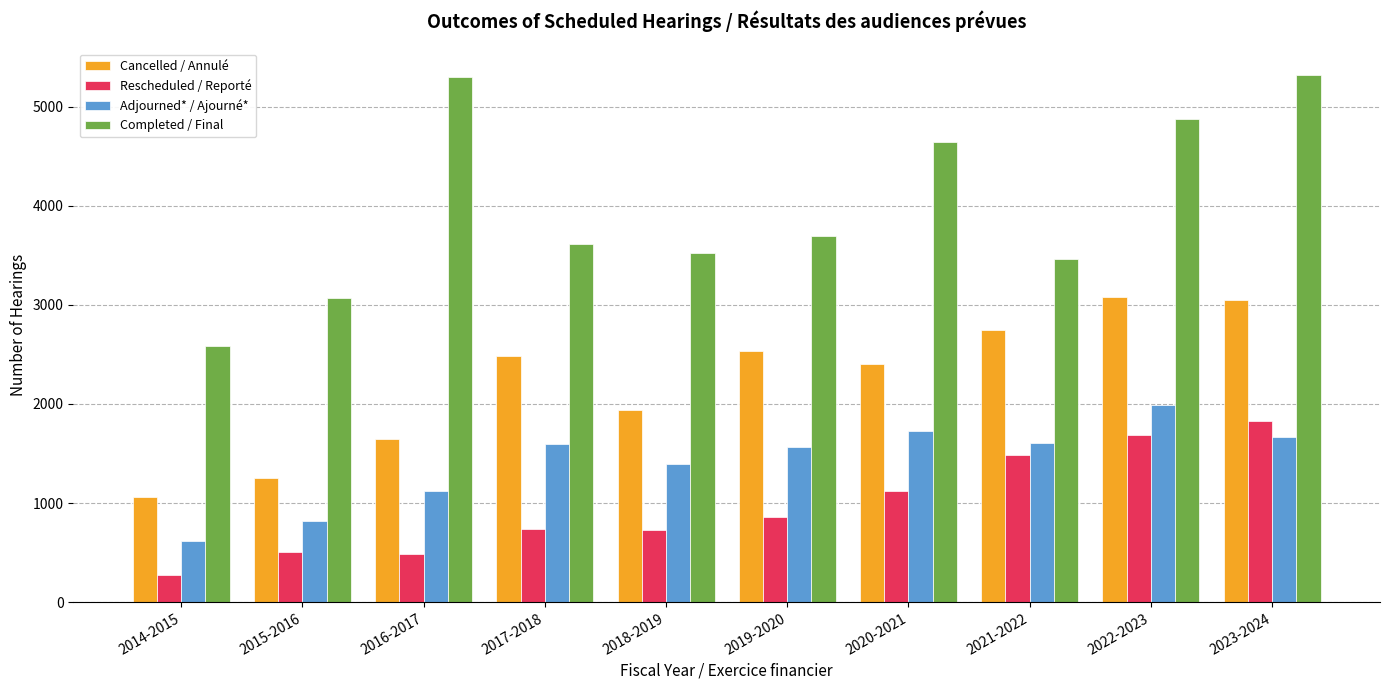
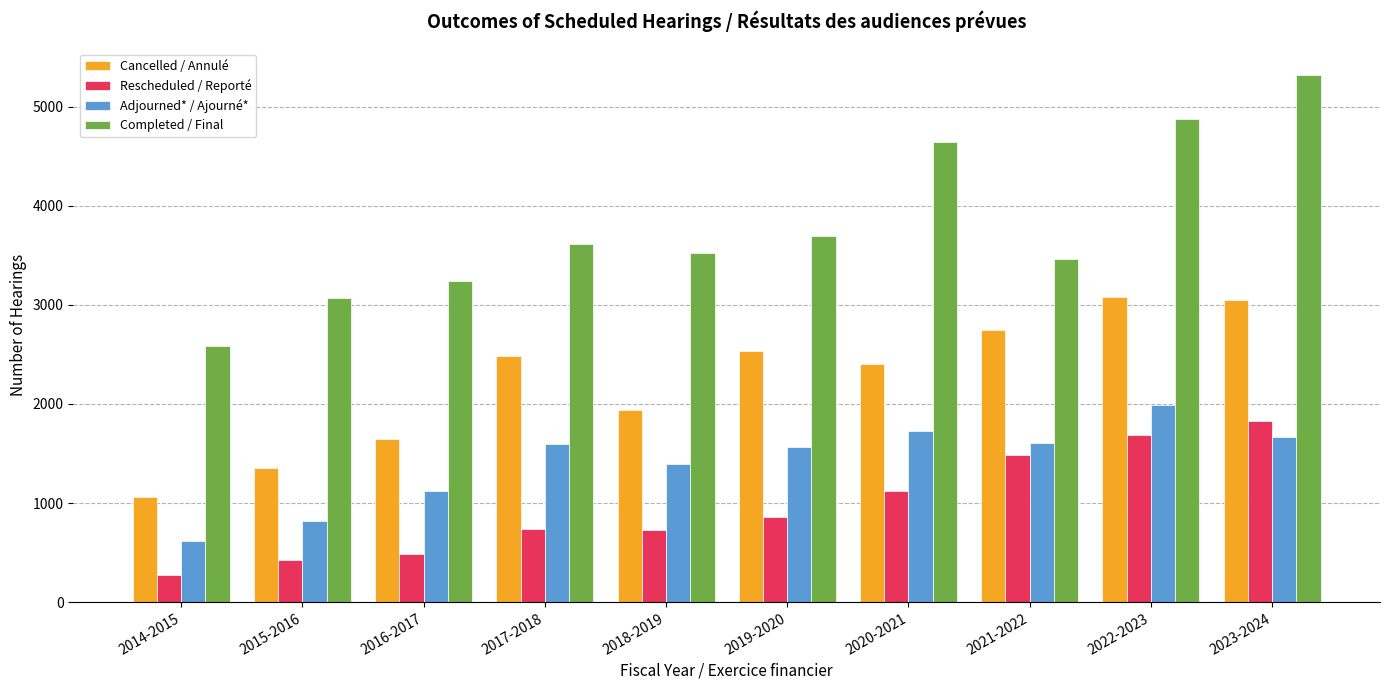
  {
    "Cancelled / Annulé": {
      "2014-2015": 1100,
-     "2015-2016": 1300,
+     "2015-2016": 1400,
      "2016-2017": 1700,
      "2017-2018": 2500,
      "2018-2019": 1900,
      "2019-2020": 2500,
      "2020-2021": 2400,
      "2021-2022": 2700,
      "2022-2023": 3100,
      "2023-2024": 3000
    },
    "Rescheduled / Reporté": {
      "2014-2015": 300,
-     "2015-2016": 500,
+     "2015-2016": 400,
      "2016-2017": 500,
      "2017-2018": 700,
      "2018-2019": 700,
      "2019-2020": 900,
      "2020-2021": 1100,
      "2021-2022": 1500,
      "2022-2023": 1700,
      "2023-2024": 1800
    },
    "Adjourned* / Ajourné*": {
      "2014-2015": 600,
      "2015-2016": 800,
      "2016-2017": 1100,
      "2017-2018": 1600,
      "2018-2019": 1400,
      "2019-2020": 1600,
      "2020-2021": 1700,
      "2021-2022": 1600,
      "2022-2023": 2000,
      "2023-2024": 1700
    },
    "Completed / Final": {
      "2014-2015": 2600,
      "2015-2016": 3100,
-     "2016-2017": 5300,
+     "2016-2017": 3200,
      "2017-2018": 3600,
      "2018-2019": 3500,
      "2019-2020": 3700,
      "2020-2021": 4600,
      "2021-2022": 3500,
      "2022-2023": 4900,
      "2023-2024": 5300
    }
  }
